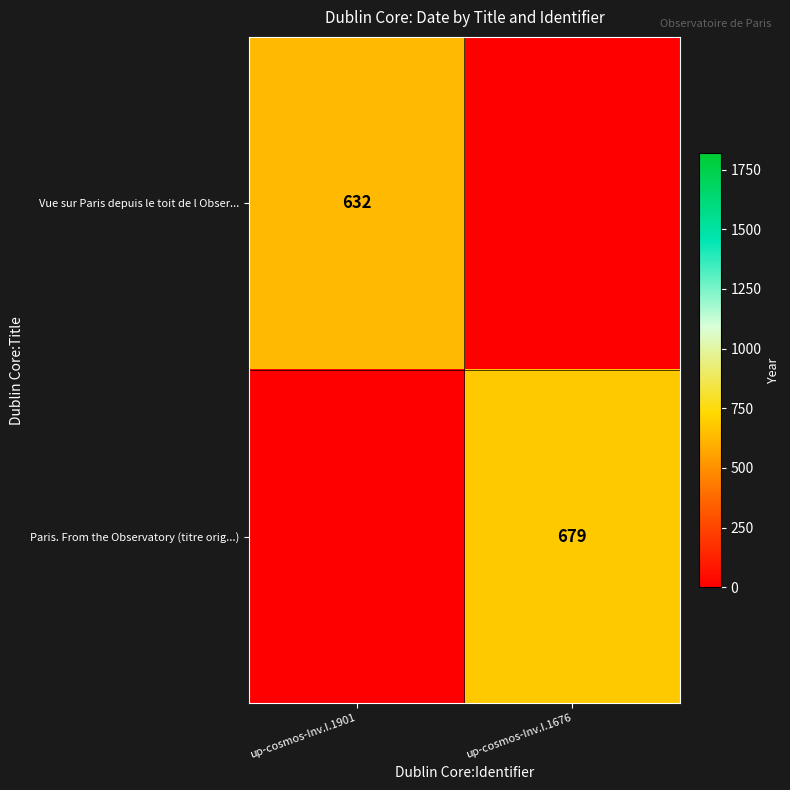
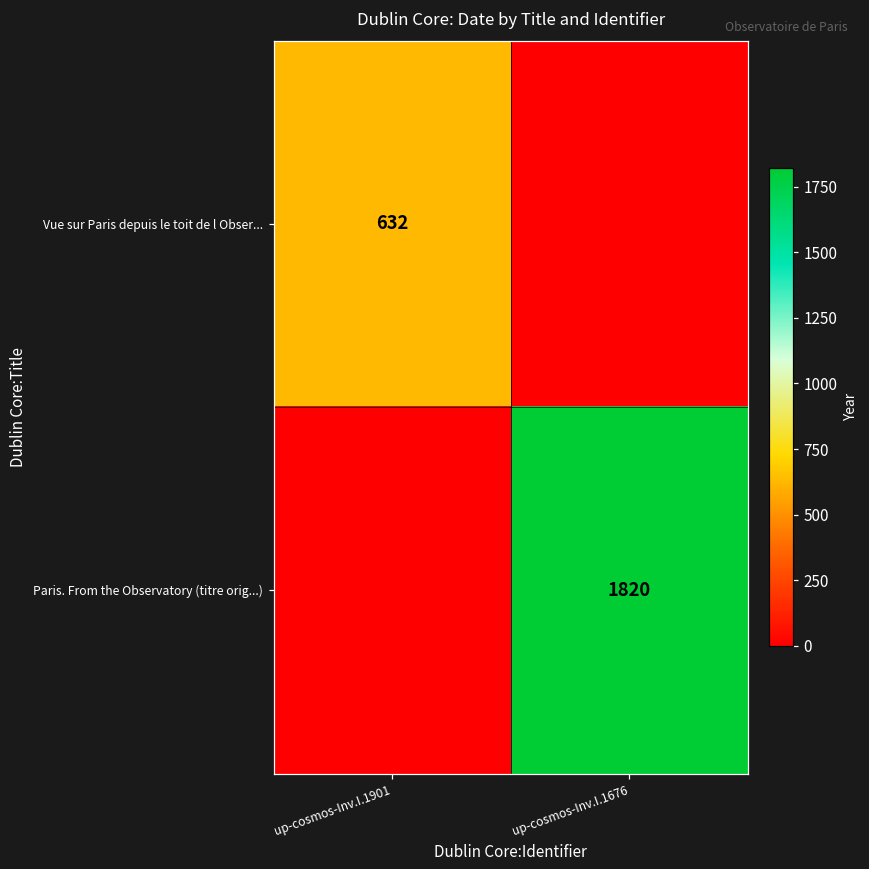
  {
    "Vue sur Paris depuis le toit de l Obser...": {
      "up-cosmos-Inv.I.1901": 632
    },
    "Paris. From the Observatory (titre orig...)": {
-     "up-cosmos-Inv.I.1676": 679
+     "up-cosmos-Inv.I.1676": 1820
    }
  }
